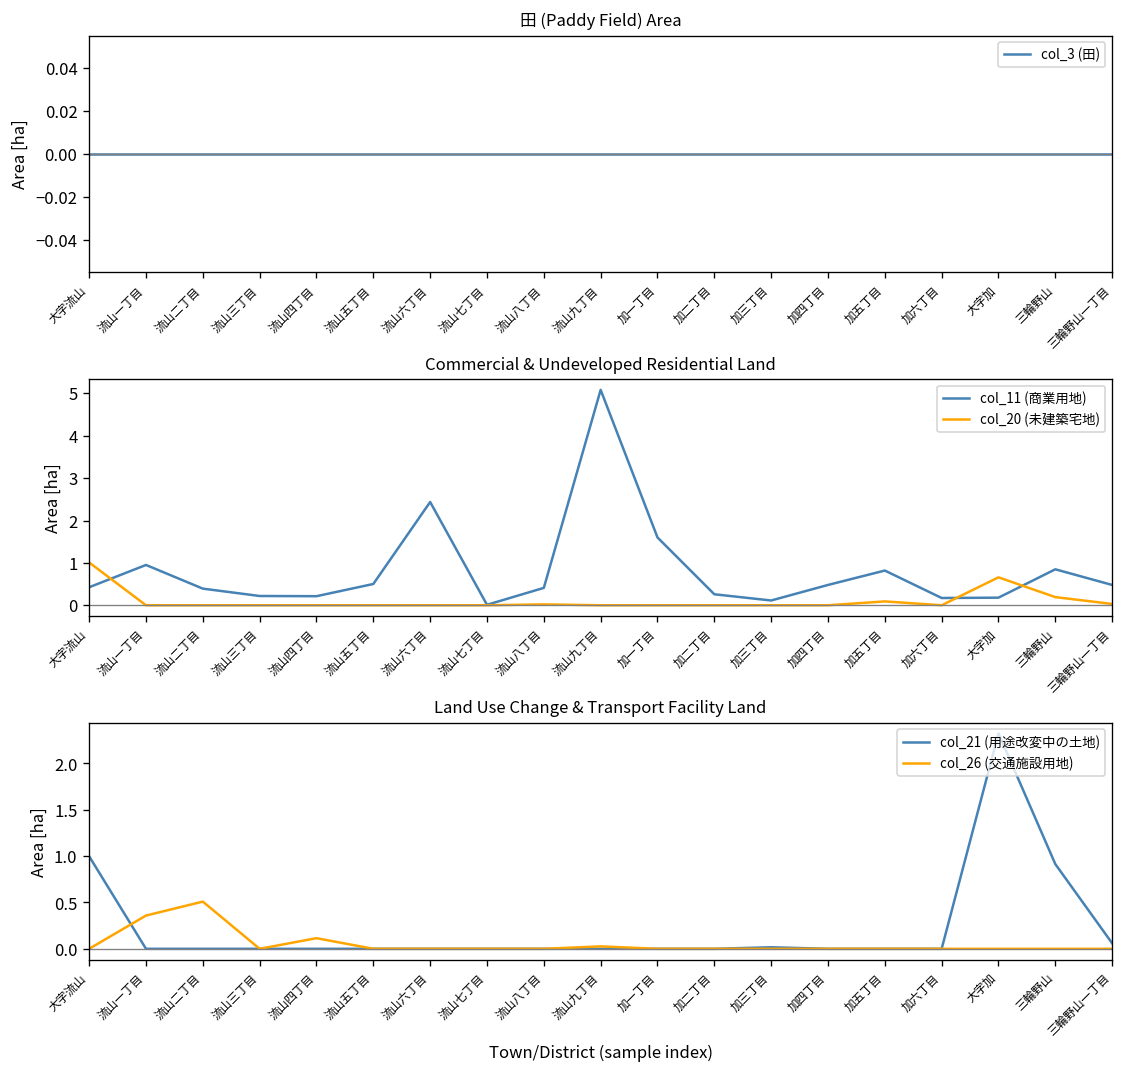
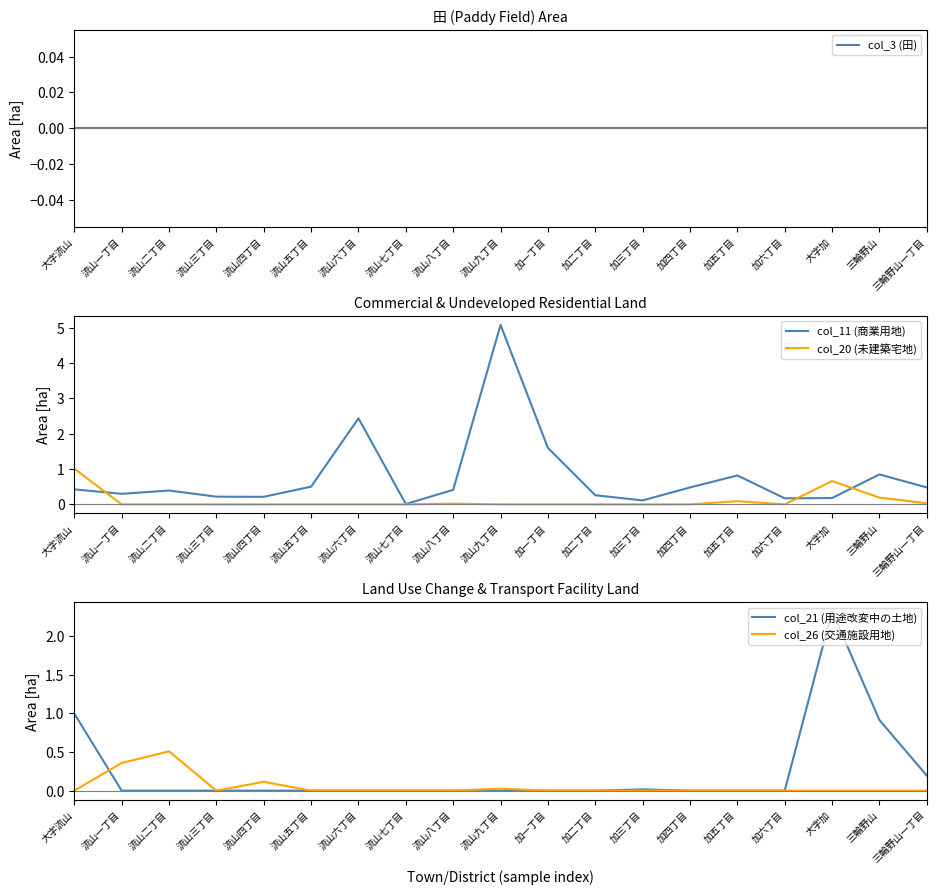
  {
    "田 (Paddy Field) Area": {
      "大字流山": 0.000,
      "流山一丁目": 0.000,
      "流山二丁目": 0.000,
      "流山三丁目": 0.000,
      "流山四丁目": 0.000,
      "流山五丁目": 0.000,
      "流山六丁目": 0.000,
      "流山七丁目": 0.000,
      "流山八丁目": 0.000,
      "流山九丁目": 0.000,
      "加一丁目": 0.000,
      "加二丁目": 0.000,
      "加三丁目": 0.000,
      "加四丁目": 0.000,
      "加五丁目": 0.000,
      "加六丁目": 0.000,
      "大字加": 0.000,
      "三輪野山": 0.000,
      "三輪野山一丁目": 0.000
    },
    "Commercial & Undeveloped Residential Land": {
      "col_11 (商業用地)": {
        "大字流山": 0.4,
-       "流山一丁目": 1.0,
+       "流山一丁目": 0.3,
        "流山二丁目": 0.4,
        "流山三丁目": 0.2,
        "流山四丁目": 0.2,
        "流山五丁目": 0.5,
        "流山六丁目": 2.4,
        "流山八丁目": 0.4,
        "流山九丁目": 5.1,
        "加一丁目": 1.6,
        "加二丁目": 0.3,
        "加三丁目": 0.1,
        "加四丁目": 0.5,
        "加五丁目": 0.8,
        "加六丁目": 0.2,
        "大字加": 0.2,
        "三輪野山": 0.8,
        "三輪野山一丁目": 0.5
      },
      "col_20 (未建築宅地)": {
        "大字流山": 1.0,
        "流山一丁目": 0.0,
        "流山二丁目": 0.0,
        "流山三丁目": 0.0,
        "流山四丁目": 0.0,
        "流山五丁目": 0.0,
        "流山六丁目": 0.0,
        "流山八丁目": 0.0,
        "流山九丁目": 0.0,
        "加一丁目": 0.0,
        "加二丁目": 0.0,
        "加三丁目": 0.0,
        "加四丁目": 0.0,
        "加五丁目": 0.1,
        "加六丁目": 0.0,
        "大字加": 0.7,
        "三輪野山": 0.2,
        "三輪野山一丁目": 0.0
      }
    },
    "Land Use Change & Transport Facility Land": {
      "col_21 (用途改変中の土地)": {
        "大字流山": 1.0,
        "流山一丁目": 0.0,
        "流山二丁目": 0.0,
        "流山四丁目": 0.0,
        "三輪野山": 0.9,
-       "三輪野山一丁目": 0.1
+       "三輪野山一丁目": 0.2
      },
      "col_26 (交通施設用地)": {
        "大字流山": 0.0,
        "流山一丁目": 0.4,
        "流山二丁目": 0.5,
        "流山四丁目": 0.1,
        "大字加": 0.0,
        "三輪野山": 0.0,
        "三輪野山一丁目": 0.0
      }
    }
  }
